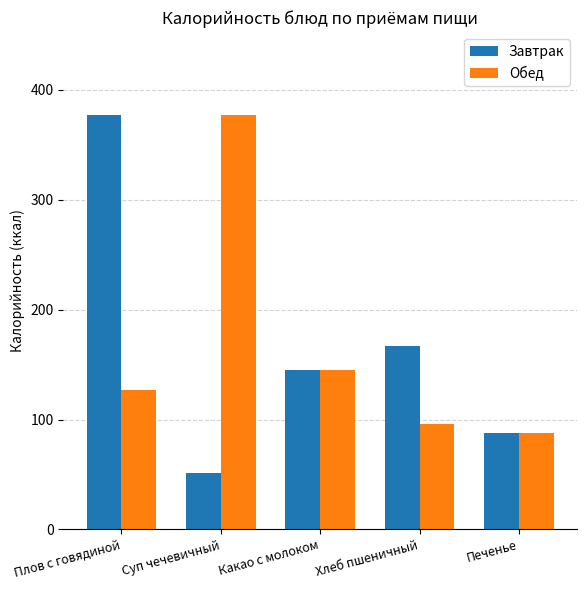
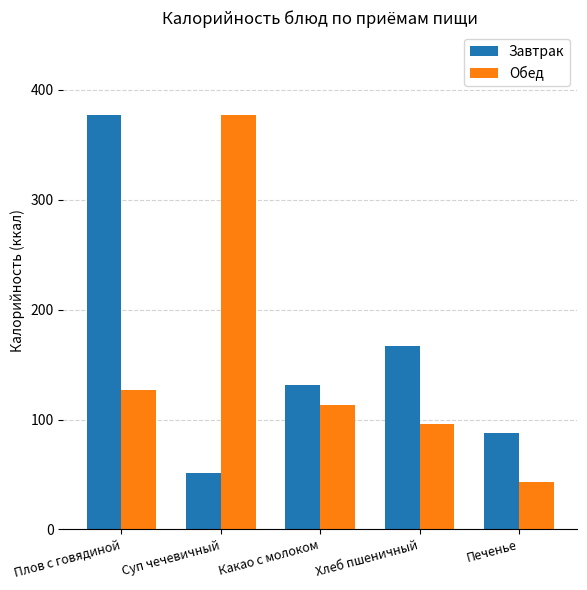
  {
    "Завтрак": {
      "Плов с говядиной": 377,
      "Суп чечевичный": 51,
-     "Какао с молоком": 145,
+     "Какао с молоком": 131,
      "Хлеб пшеничный": 167,
      "Печенье": 88
    },
    "Обед": {
      "Плов с говядиной": 127,
      "Суп чечевичный": 377,
-     "Какао с молоком": 145,
+     "Какао с молоком": 113,
      "Хлеб пшеничный": 96,
-     "Печенье": 88
+     "Печенье": 43
    }
  }
